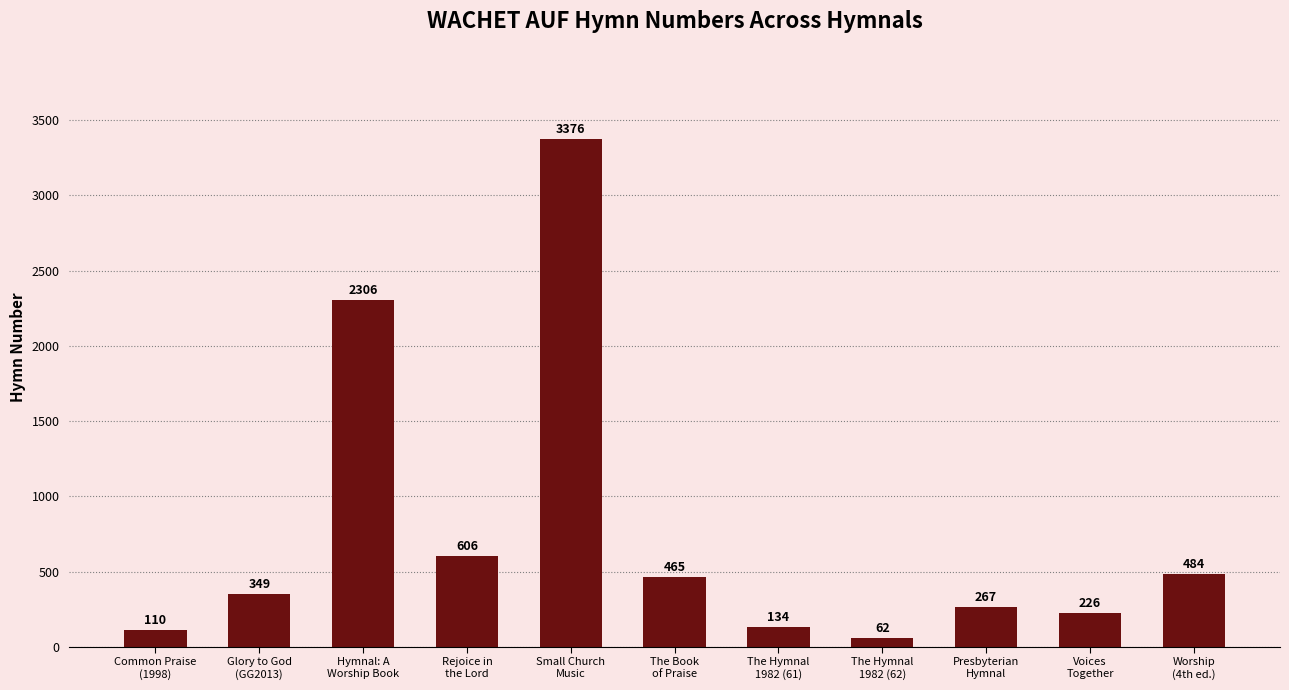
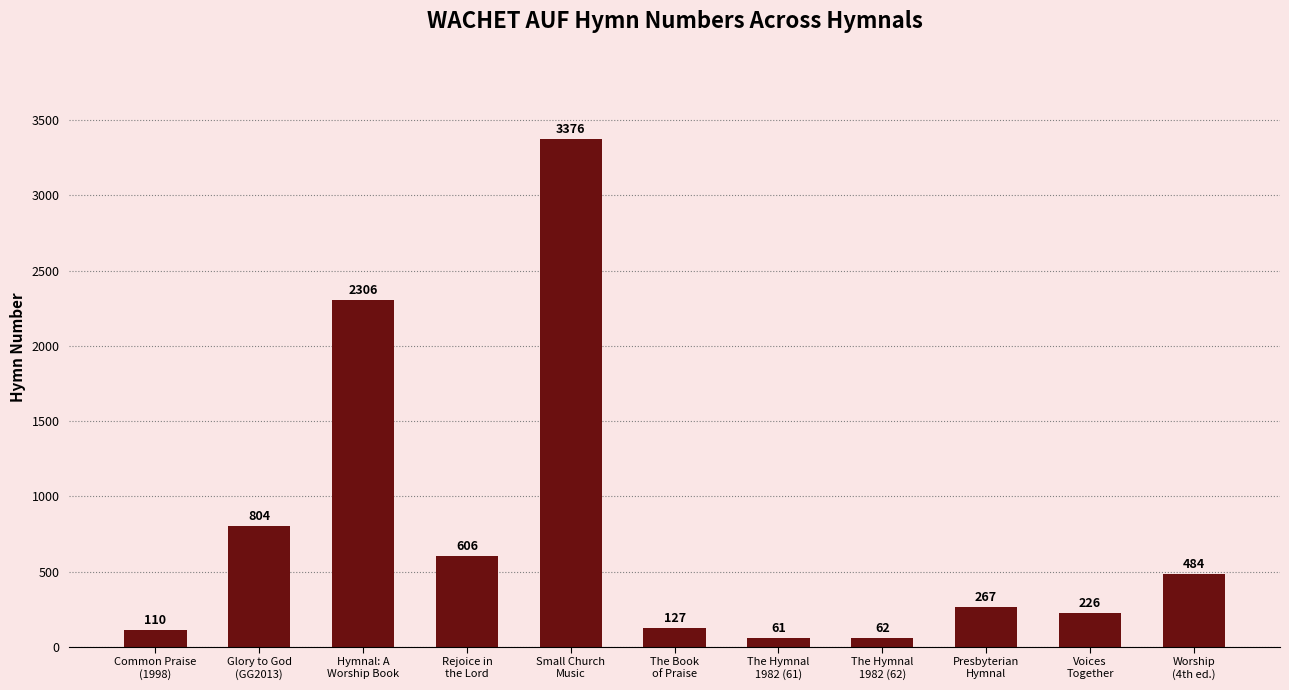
  {
    "Common Praise (1998)": 110,
-   "Glory to God (GG2013)": 349,
+   "Glory to God (GG2013)": 804,
    "Hymnal: A Worship Book": 2306,
    "Rejoice in the Lord": 606,
    "Small Church Music": 3376,
-   "The Book of Praise": 465,
-   "The Hymnal 1982 (61)": 134,
+   "The Book of Praise": 127,
+   "The Hymnal 1982 (61)": 61,
    "The Hymnal 1982 (62)": 62,
    "Presbyterian Hymnal": 267,
    "Voices Together": 226,
    "Worship (4th ed.)": 484
  }
